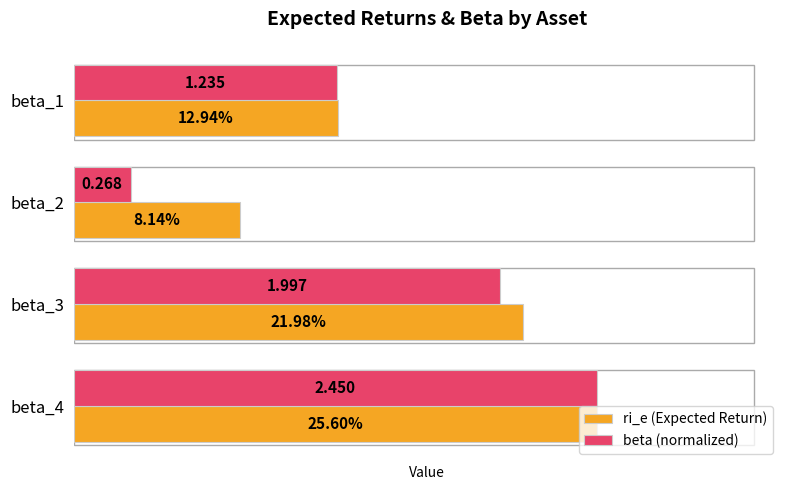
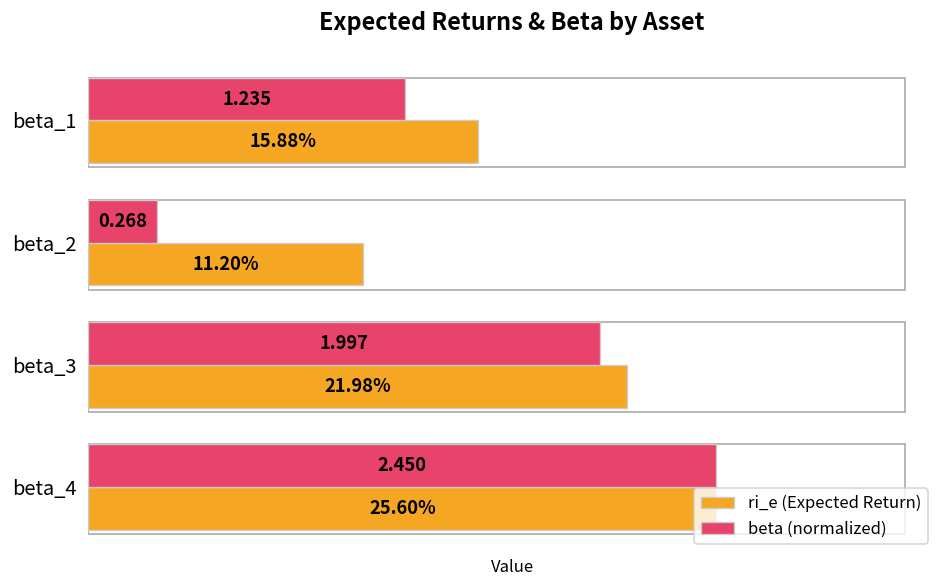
  {
    "ri_e (Expected Return)": {
-     "beta_1": "12.94%",
-     "beta_2": "8.14%",
+     "beta_1": "15.88%",
+     "beta_2": "11.20%",
      "beta_3": "21.98%"
    }
  }
